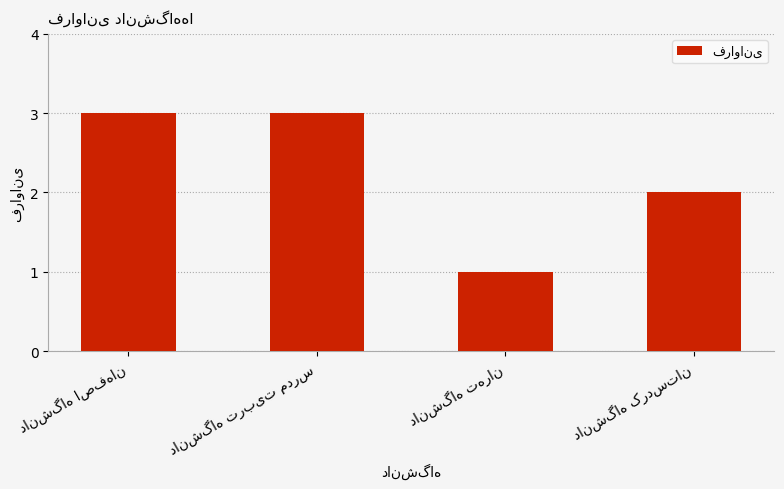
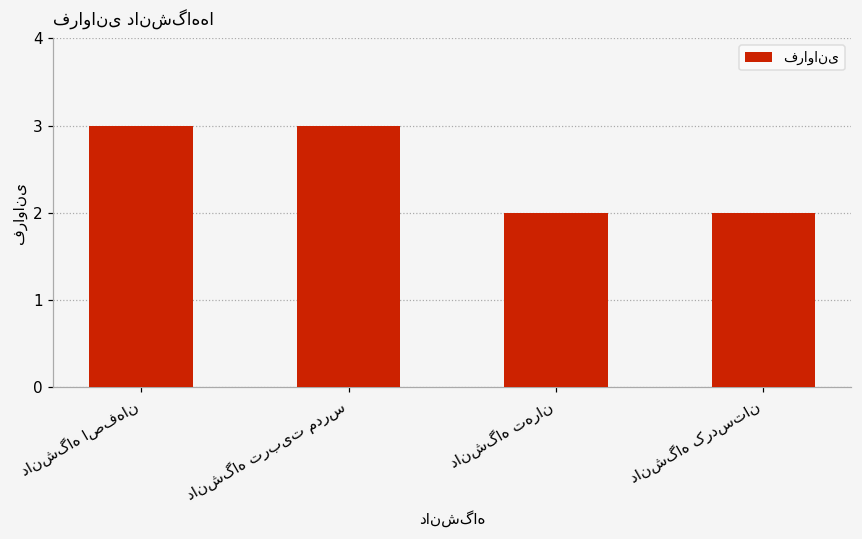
  {
    "دانشگاه اصفهان": 3,
    "دانشگاه تربیت مدرس": 3,
-   "دانشگاه تهران": 1,
+   "دانشگاه تهران": 2,
    "دانشگاه کردستان": 2
  }
